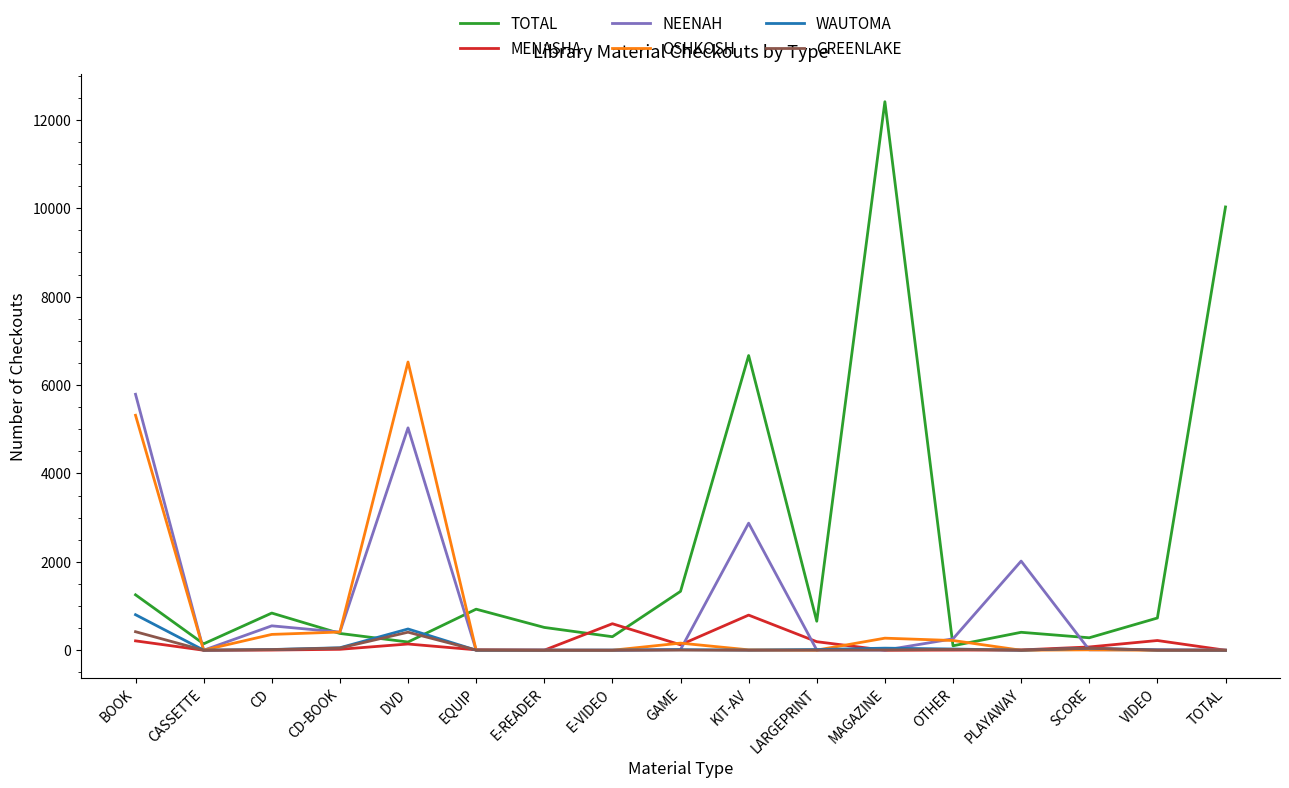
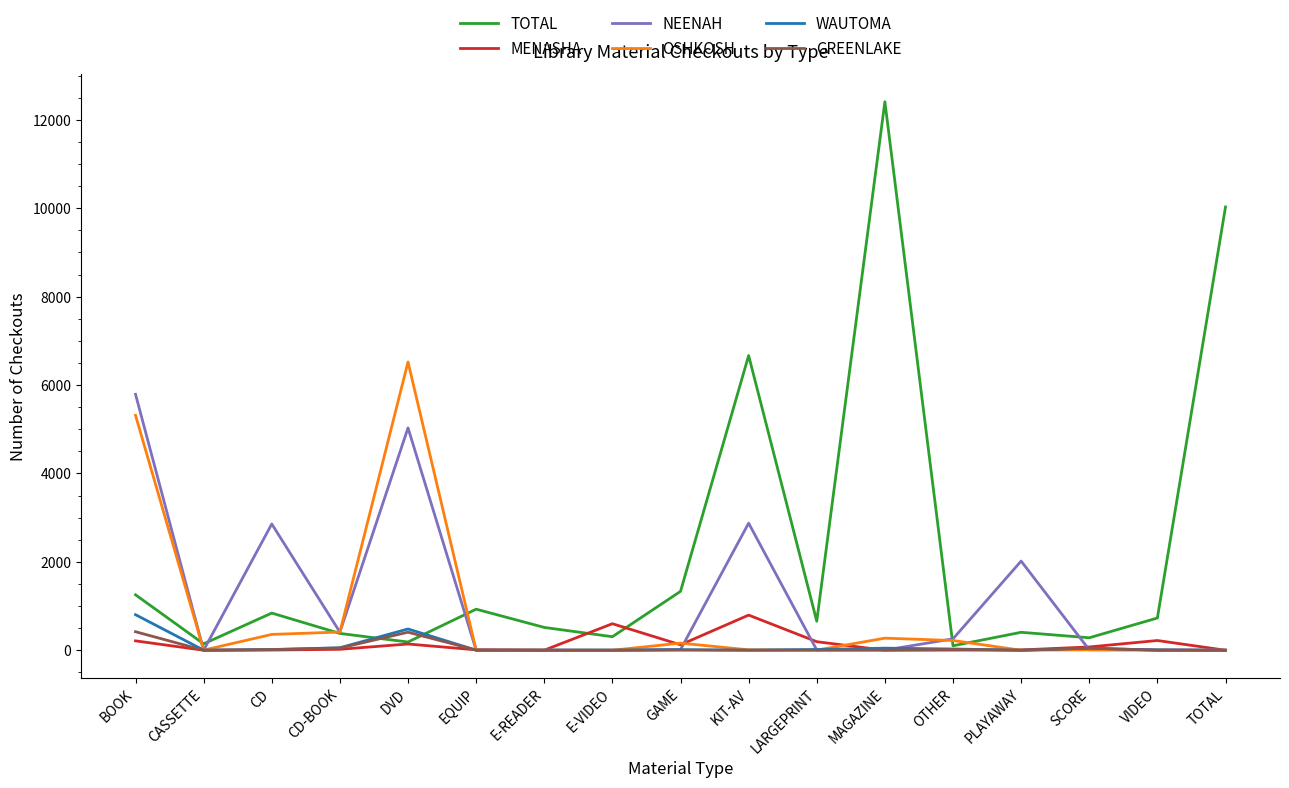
  {
    "TOTAL": {
      "BOOK": 1300,
      "CASSETTE": 100,
      "CD": 800,
      "EQUIP": 900,
      "E-READER": 500,
      "E-VIDEO": 300,
      "GAME": 1300,
      "KIT-AV": 6700,
      "LARGEPRINT": 700,
      "MAGAZINE": 12400,
      "OTHER": 100,
      "PLAYAWAY": 400,
      "SCORE": 300,
      "VIDEO": 700,
      "TOTAL": 10000
    },
    "MENASHA": {
      "BOOK": 200,
      "E-VIDEO": 600,
      "KIT-AV": 800,
      "LARGEPRINT": 200,
      "VIDEO": 200
    },
    "NEENAH": {
      "BOOK": 5800,
-     "CD": 600,
+     "CD": 2900,
      "DVD": 5000,
      "KIT-AV": 2900,
      "PLAYAWAY": 2000
    },
    "OSHKOSH": {
      "BOOK": 5300,
      "CD": 400,
      "DVD": 6500,
      "MAGAZINE": 300
    },
    "WAUTOMA": {
      "BOOK": 800,
      "DVD": 500
    },
    "GREENLAKE": {
      "BOOK": 400,
      "DVD": 400
    }
  }
